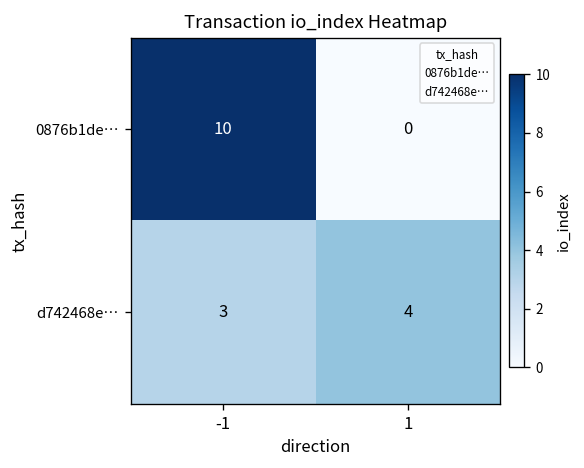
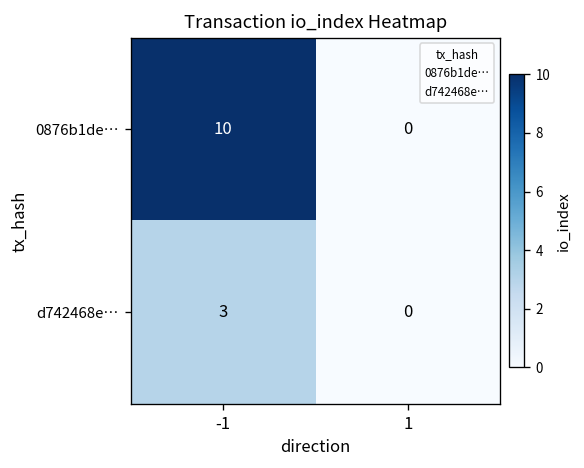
  {
    "0876b1de…": {
      "-1": 10,
      "1": 0
    },
    "d742468e…": {
      "-1": 3,
-     "1": 4
+     "1": 0
    }
  }
